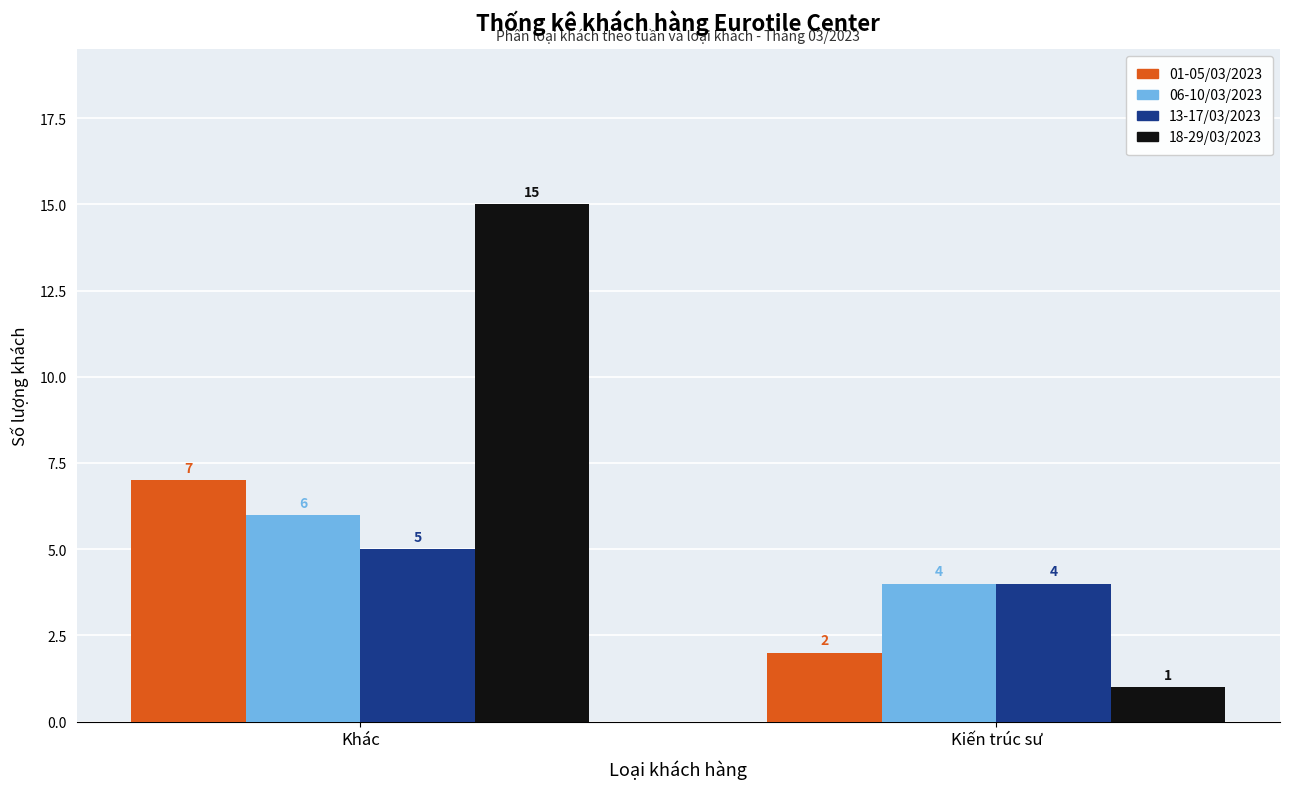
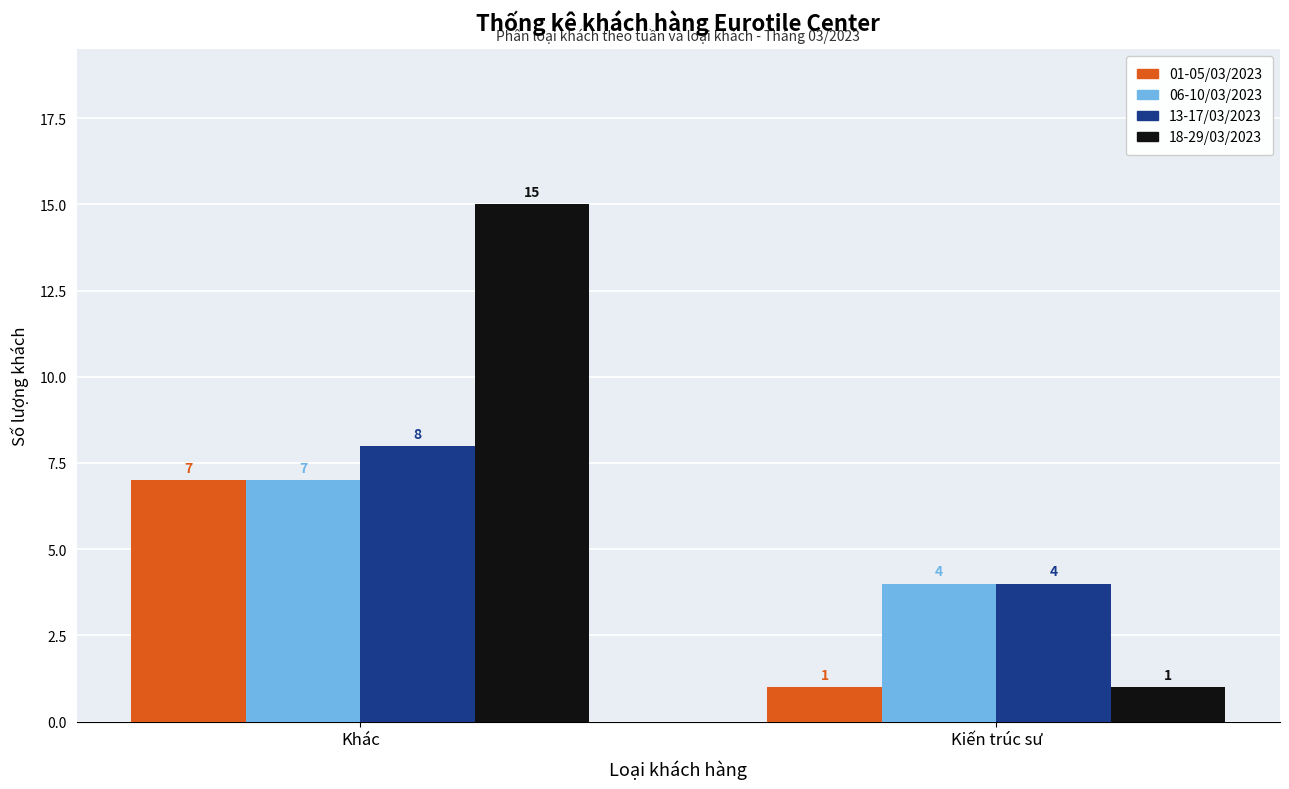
  {
    "01-05/03/2023": {
      "Khác": 7,
-     "Kiến trúc sư": 2
+     "Kiến trúc sư": 1
    },
    "06-10/03/2023": {
-     "Khác": 6,
+     "Khác": 7,
      "Kiến trúc sư": 4
    },
    "13-17/03/2023": {
-     "Khác": 5,
+     "Khác": 8,
      "Kiến trúc sư": 4
    },
    "18-29/03/2023": {
      "Khác": 15,
      "Kiến trúc sư": 1
    }
  }
